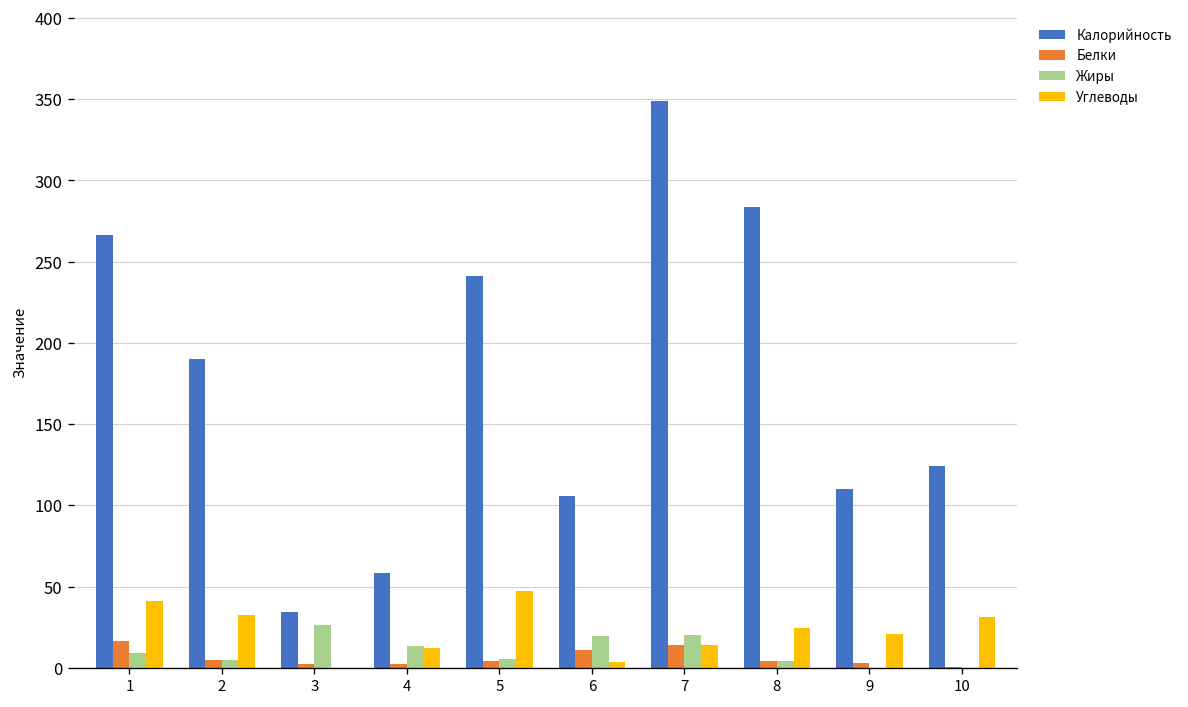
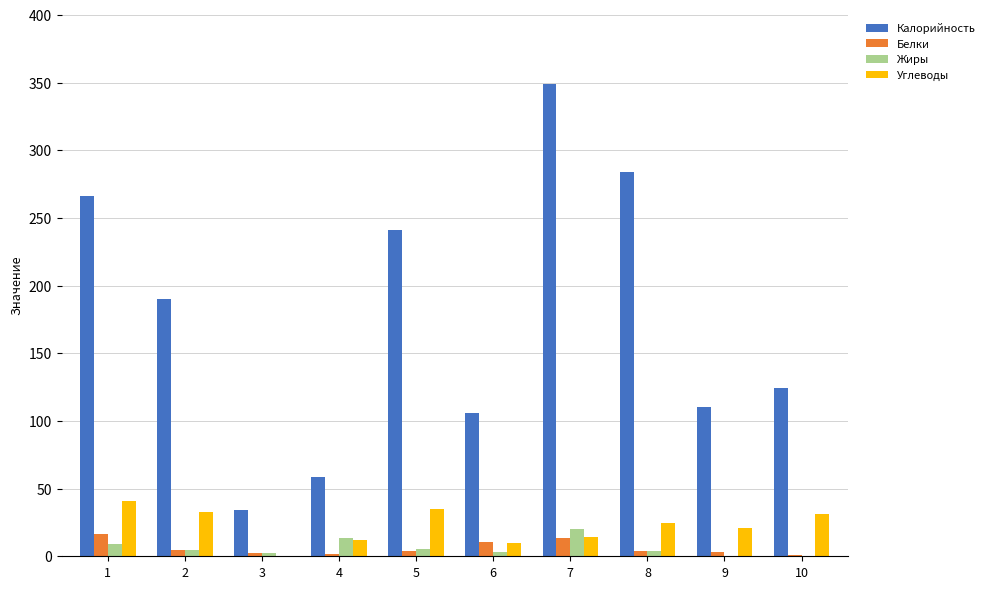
  {
    "Калорийность": {
      "1": 266,
      "2": 190,
      "3": 34,
      "4": 59,
      "5": 241,
      "6": 106,
      "7": 349,
      "8": 284,
      "9": 110,
      "10": 124
    },
    "Белки": {
      "1": 16,
      "2": 5,
      "3": 3,
      "4": 2,
      "5": 4,
      "6": 11,
      "7": 14,
      "8": 4,
      "9": 3
    },
    "Жиры": {
      "1": 9,
      "2": 5,
-     "3": 26,
+     "3": 3,
      "4": 13,
      "5": 6,
-     "6": 19,
+     "6": 3,
      "7": 20,
      "8": 4,
      "9": 0,
      "10": 0
    },
    "Углеводы": {
      "1": 41,
      "2": 33,
      "3": 0,
      "4": 12,
-     "5": 48,
-     "6": 4,
+     "5": 35,
+     "6": 10,
      "7": 14,
      "8": 25,
      "9": 21,
      "10": 31
    }
  }
